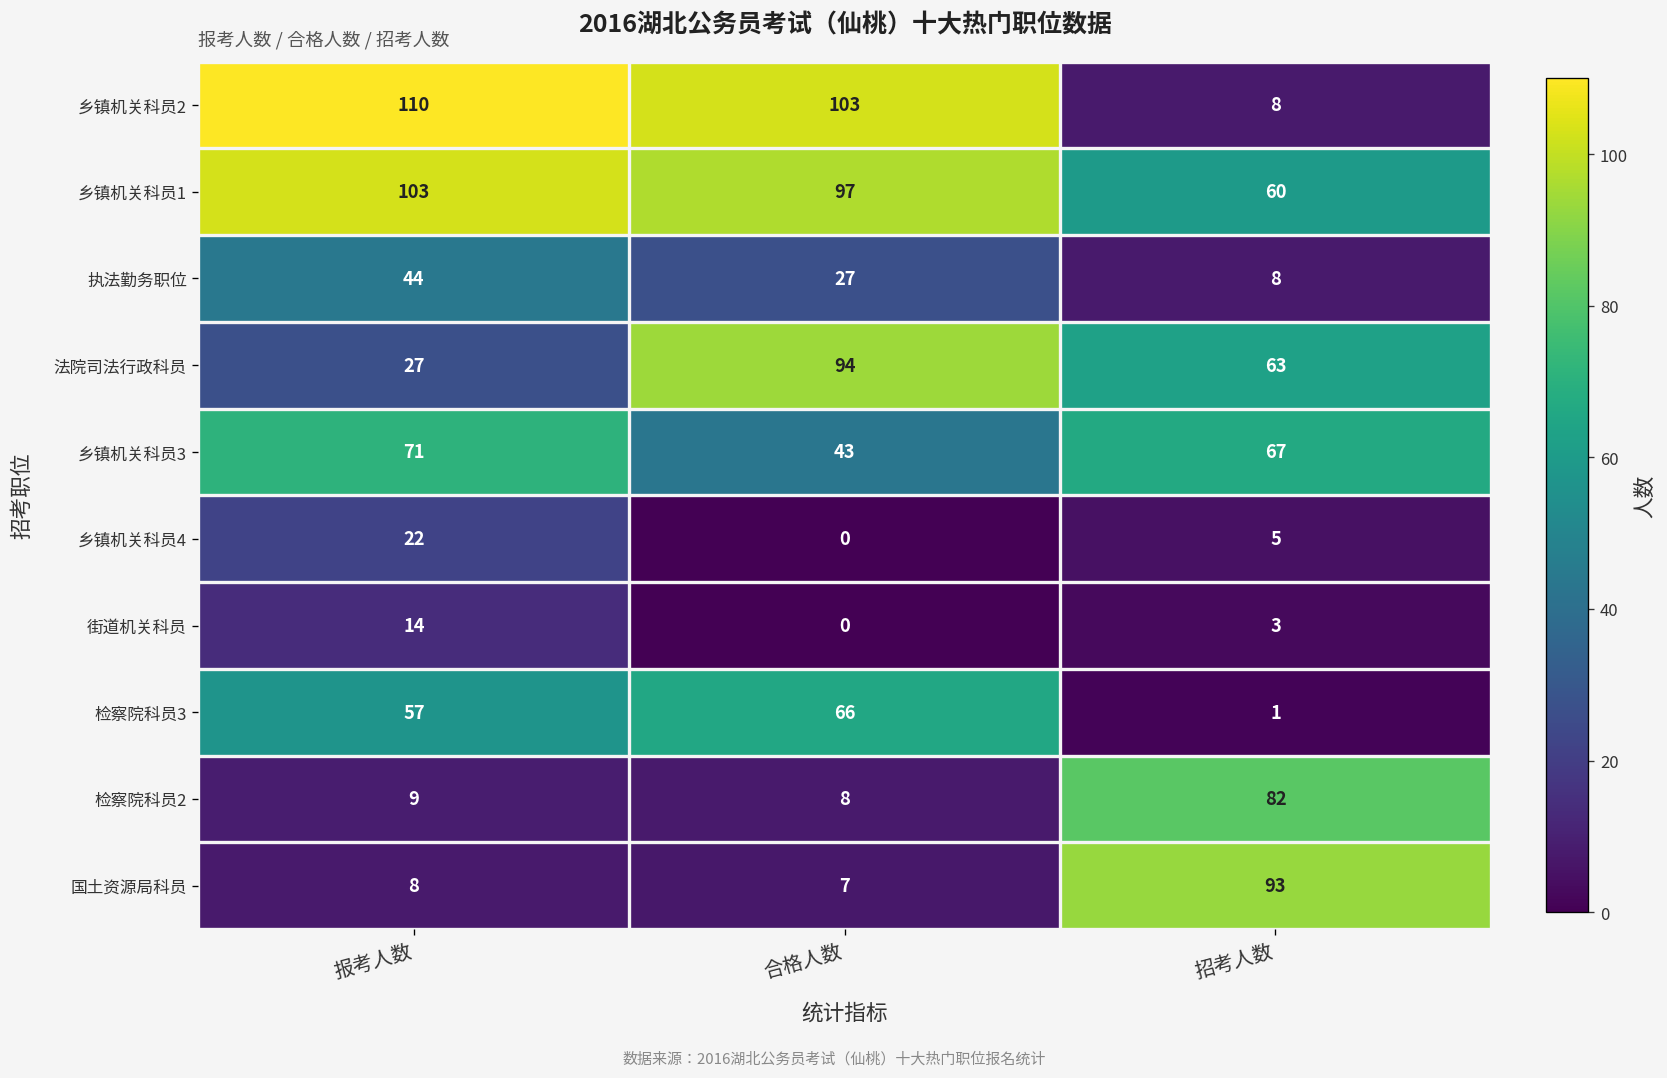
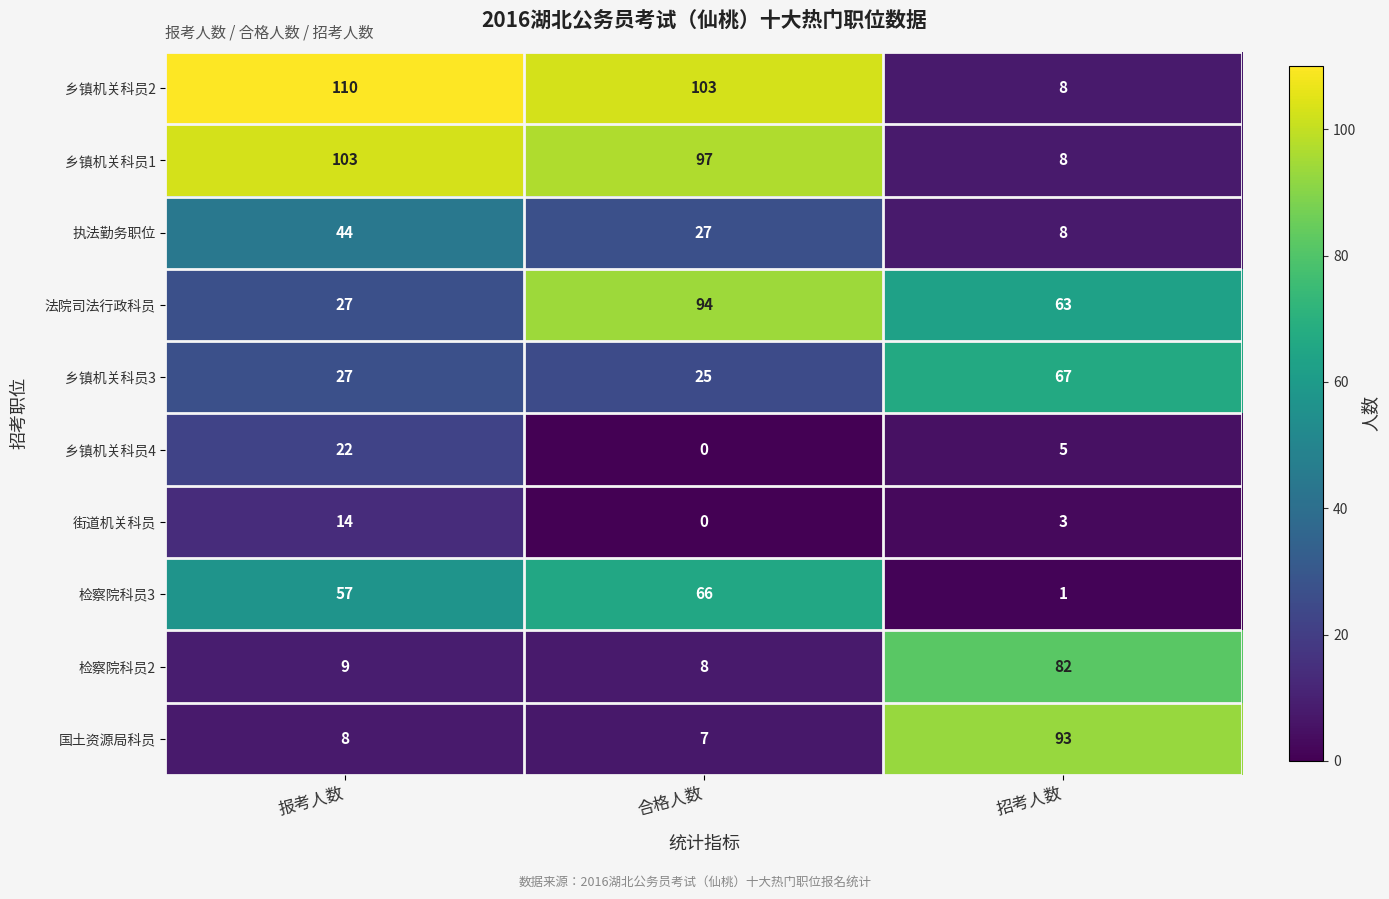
  {
    "乡镇机关科员2": {
      "报考人数": 110,
      "合格人数": 103,
      "招考人数": 8
    },
    "乡镇机关科员1": {
      "报考人数": 103,
      "合格人数": 97,
-     "招考人数": 60
+     "招考人数": 8
    },
    "执法勤务职位": {
      "报考人数": 44,
      "合格人数": 27,
      "招考人数": 8
    },
    "法院司法行政科员": {
      "报考人数": 27,
      "合格人数": 94,
      "招考人数": 63
    },
    "乡镇机关科员3": {
-     "报考人数": 71,
-     "合格人数": 43,
+     "报考人数": 27,
+     "合格人数": 25,
      "招考人数": 67
    },
    "乡镇机关科员4": {
      "报考人数": 22,
      "合格人数": 0,
      "招考人数": 5
    },
    "街道机关科员": {
      "报考人数": 14,
      "合格人数": 0,
      "招考人数": 3
    },
    "检察院科员3": {
      "报考人数": 57,
      "合格人数": 66,
      "招考人数": 1
    },
    "检察院科员2": {
      "报考人数": 9,
      "合格人数": 8,
      "招考人数": 82
    },
    "国土资源局科员": {
      "报考人数": 8,
      "合格人数": 7,
      "招考人数": 93
    }
  }
